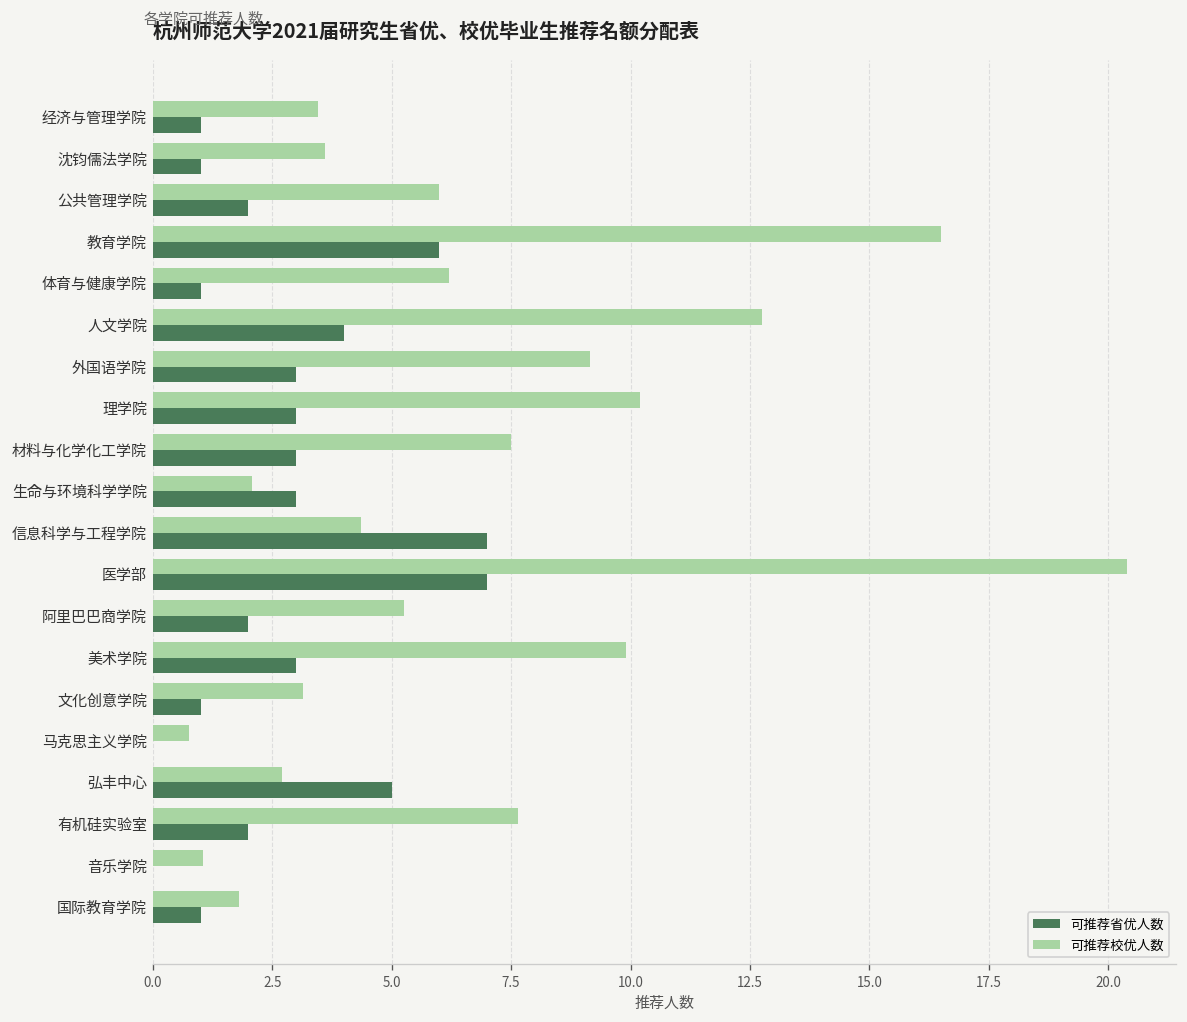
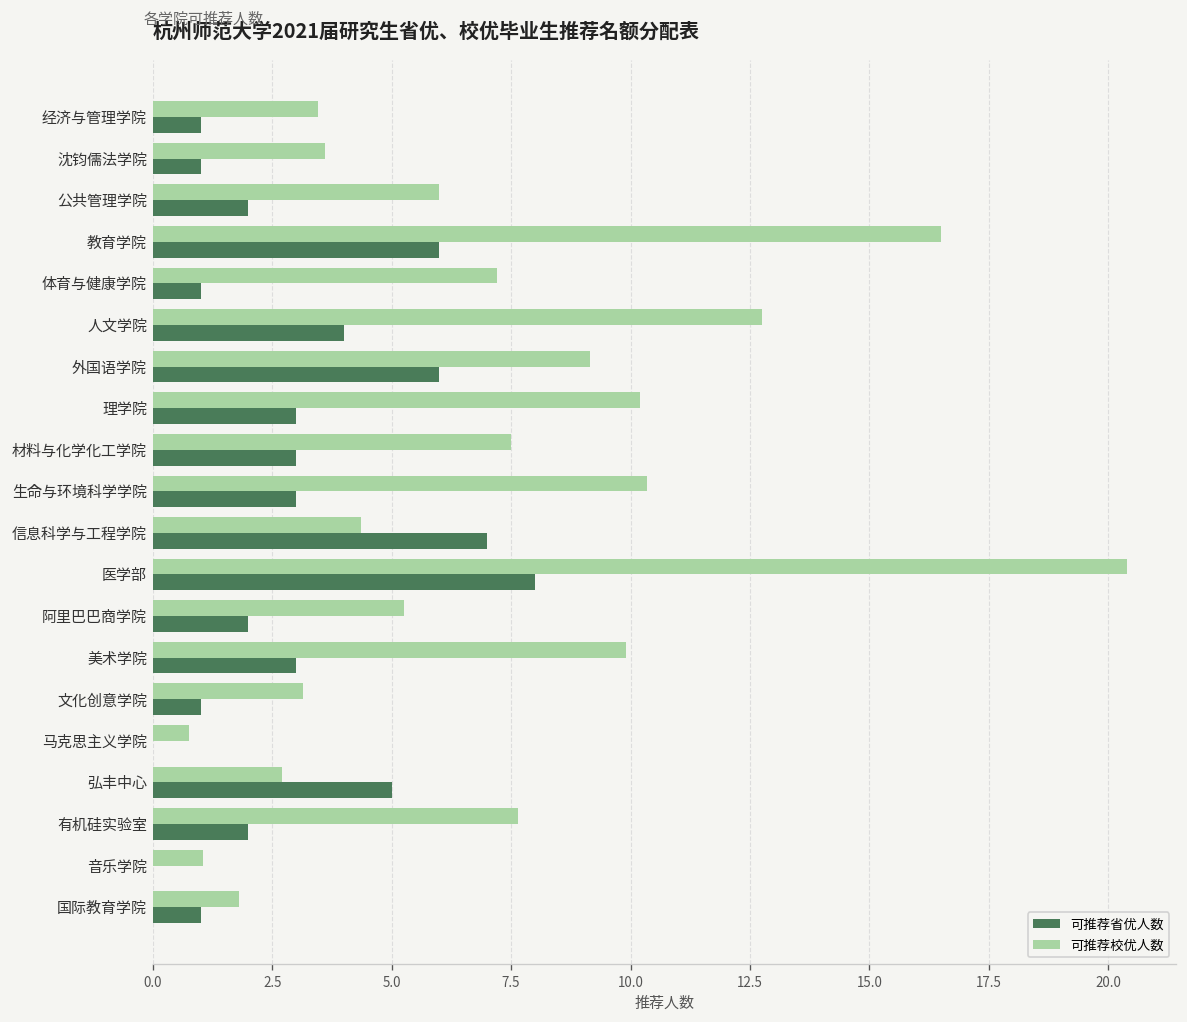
  {
    "可推荐省优人数": {
      "经济与管理学院": 1,
      "沈钧儒法学院": 1,
      "公共管理学院": 2,
      "教育学院": 6,
      "体育与健康学院": 1,
      "人文学院": 4,
-     "外国语学院": 3,
+     "外国语学院": 6,
      "理学院": 3,
      "材料与化学化工学院": 3,
      "生命与环境科学学院": 3,
      "信息科学与工程学院": 7,
-     "医学部": 7,
+     "医学部": 8,
      "阿里巴巴商学院": 2,
      "美术学院": 3,
      "文化创意学院": 1,
      "马克思主义学院": 0,
      "弘丰中心": 5,
      "有机硅实验室": 2,
      "音乐学院": 0,
      "国际教育学院": 1
    },
    "可推荐校优人数": {
      "经济与管理学院": 3.5,
      "沈钧儒法学院": 3.6,
      "公共管理学院": 6.0,
      "教育学院": 16.5,
-     "体育与健康学院": 6.2,
+     "体育与健康学院": 7.2,
      "人文学院": 12.8,
      "外国语学院": 9.2,
      "理学院": 10.2,
      "材料与化学化工学院": 7.5,
-     "生命与环境科学学院": 2.1,
+     "生命与环境科学学院": 10.4,
      "信息科学与工程学院": 4.4,
      "医学部": 20.4,
      "阿里巴巴商学院": 5.3,
      "美术学院": 9.9,
      "文化创意学院": 3.2,
      "马克思主义学院": 0.8,
      "弘丰中心": 2.7,
      "有机硅实验室": 7.7,
      "音乐学院": 1.1,
      "国际教育学院": 1.8
    }
  }
